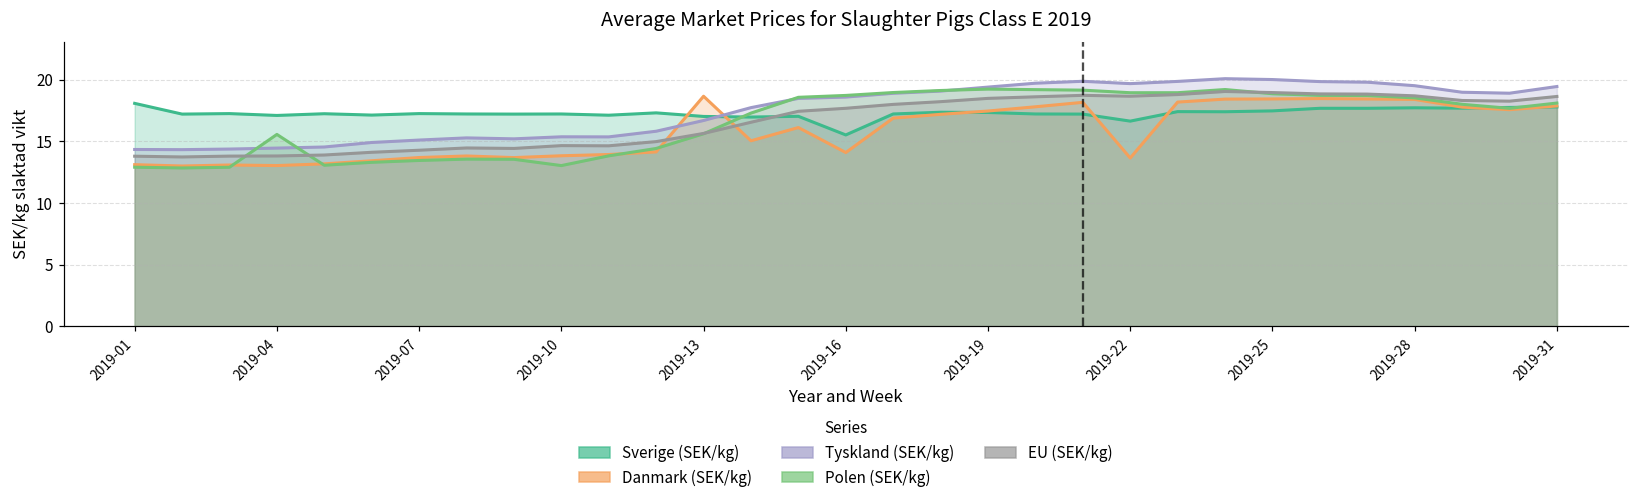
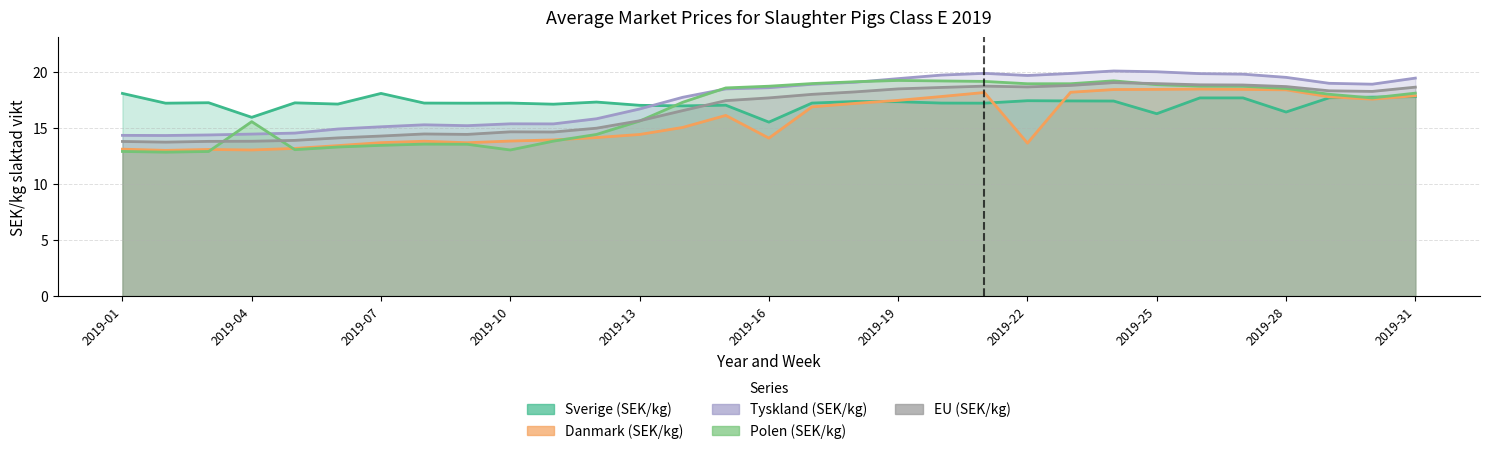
  {
    "Sverige (SEK/kg)": {
      "2019-01": 18.1,
-     "2019-04": 17.1,
-     "2019-07": 17.2,
+     "2019-04": 15.9,
+     "2019-07": 18.1,
      "2019-10": 17.2,
      "2019-13": 17.0,
      "2019-16": 15.5,
-     "2019-22": 16.6,
-     "2019-25": 17.5,
-     "2019-28": 17.7
+     "2019-22": 17.4,
+     "2019-25": 16.3,
+     "2019-28": 16.4
    },
    "Danmark (SEK/kg)": {
      "2019-04": 13.0,
      "2019-07": 13.7,
      "2019-10": 13.8,
-     "2019-13": 18.6,
+     "2019-13": 14.4,
      "2019-16": 14.1,
      "2019-22": 13.6,
      "2019-25": 18.4
    },
    "Polen (SEK/kg)": {
      "2019-04": 15.6,
      "2019-07": 13.4,
      "2019-10": 13.0,
      "2019-22": 18.9,
      "2019-31": 18.1
    }
  }
